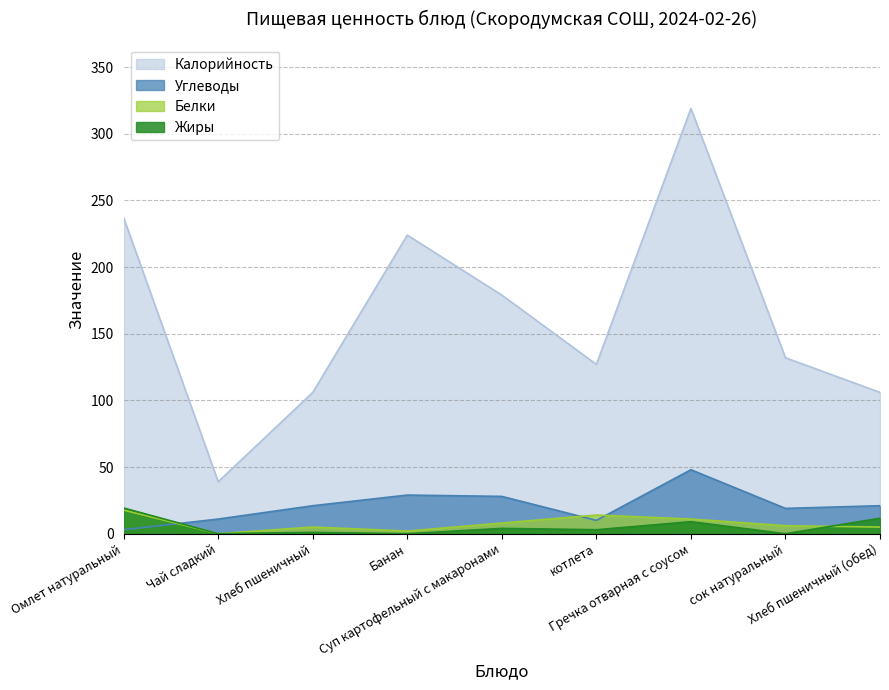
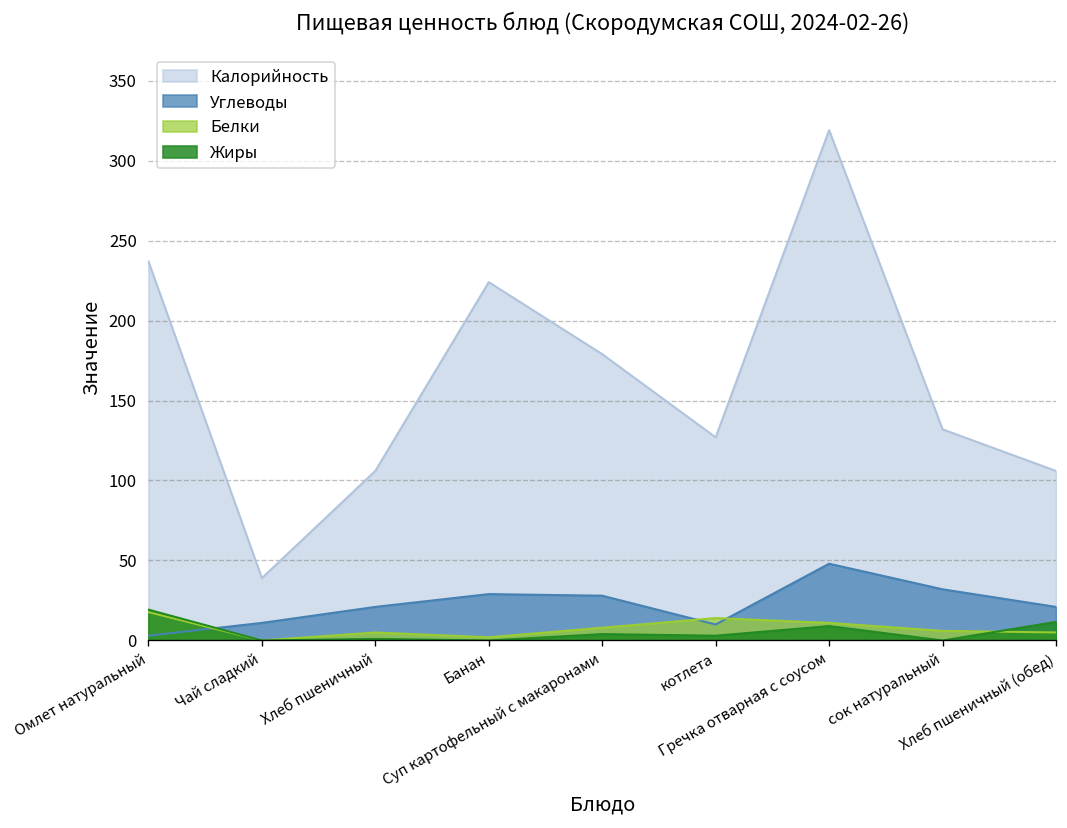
  {
    "Калорийность": {
      "Омлет натуральный": 237,
      "Чай сладкий": 39,
      "Хлеб пшеничный": 106,
      "Банан": 224,
      "Суп картофельный с макаронами": 179,
      "котлета": 127,
      "Гречка отварная с соусом": 319,
      "сок натуральный": 132,
      "Хлеб пшеничный (обед)": 106
    },
    "Углеводы": {
      "Омлет натуральный": 3,
      "Чай сладкий": 11,
      "Хлеб пшеничный": 21,
      "Банан": 29,
      "Суп картофельный с макаронами": 28,
      "котлета": 10,
      "Гречка отварная с соусом": 48,
-     "сок натуральный": 19,
+     "сок натуральный": 32,
      "Хлеб пшеничный (обед)": 21
    },
    "Белки": {
      "Хлеб пшеничный": 5,
      "Банан": 2,
      "Суп картофельный с макаронами": 8,
      "котлета": 14,
      "Гречка отварная с соусом": 11,
      "сок натуральный": 6,
      "Хлеб пшеничный (обед)": 5
    },
    "Жиры": {
      "Хлеб пшеничный": 1,
      "Банан": 0,
      "Суп картофельный с макаронами": 4,
      "котлета": 3,
      "Гречка отварная с соусом": 9,
      "сок натуральный": 0,
      "Хлеб пшеничный (обед)": 12
    }
  }
